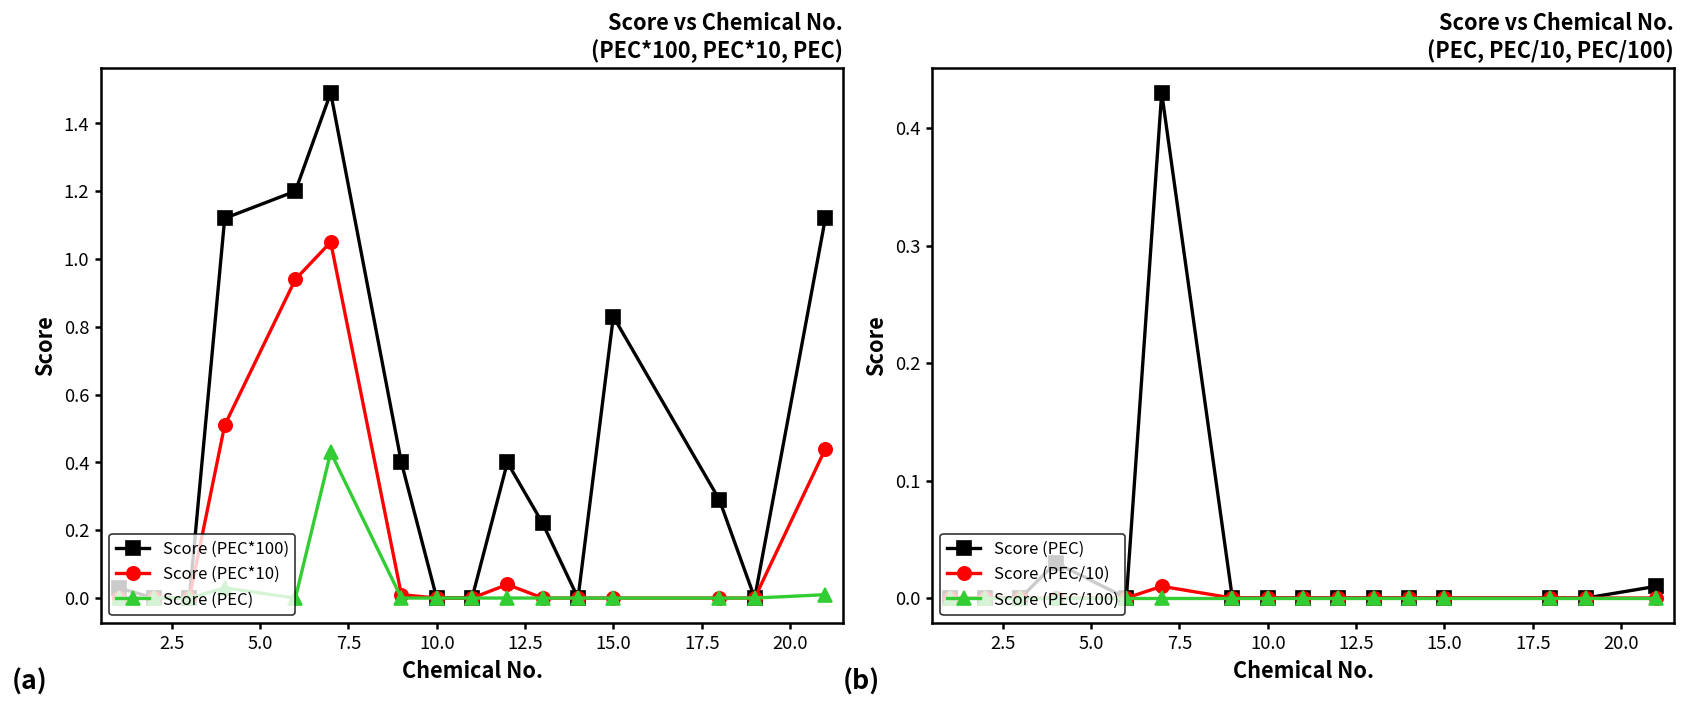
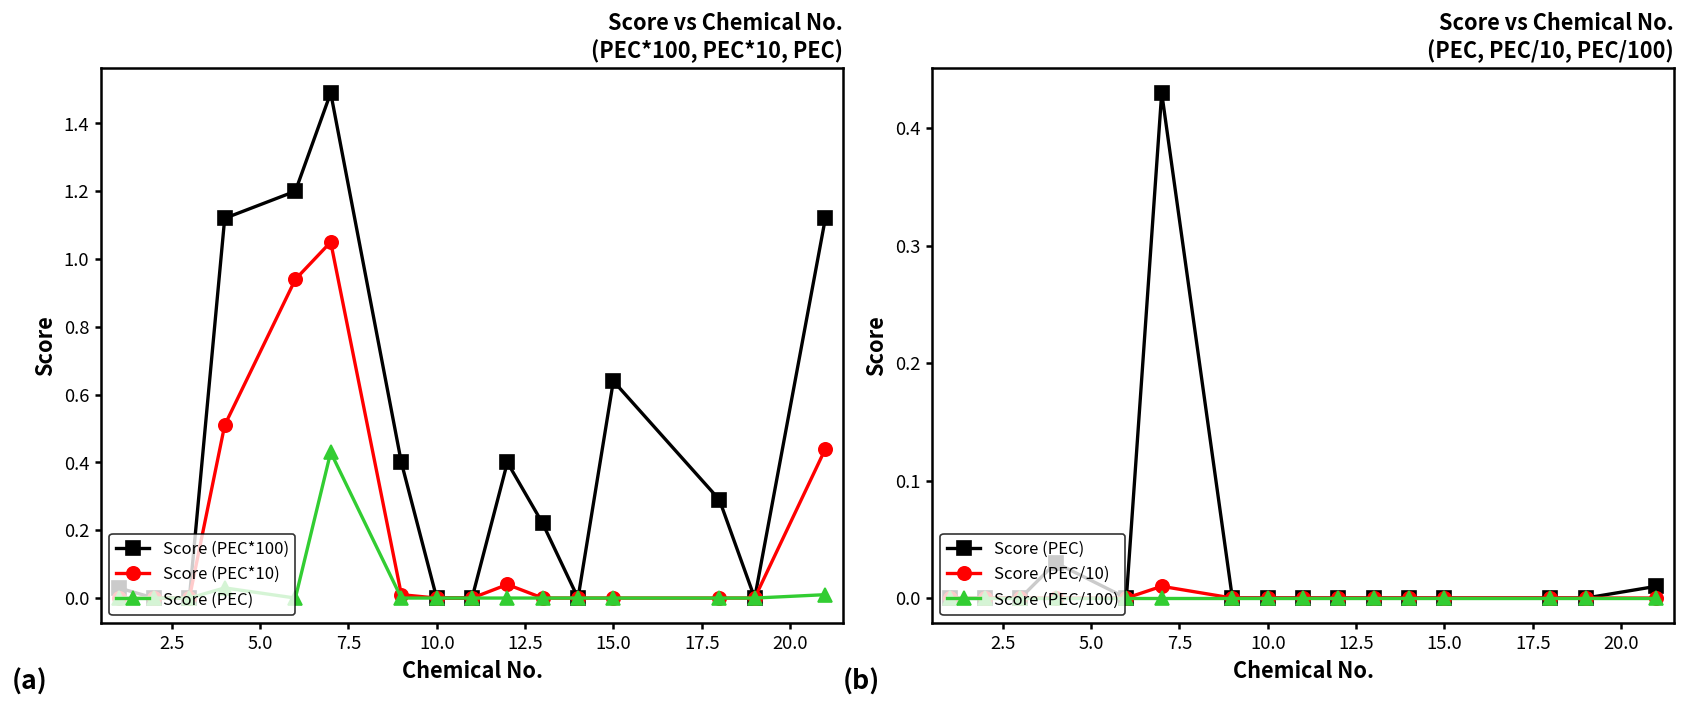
  {
    "Score vs Chemical No. (PEC*100, PEC*10, PEC)": {
      "Score (PEC*100)": {
-       "15.0": 0.83
+       "15.0": 0.64
      }
    }
  }
